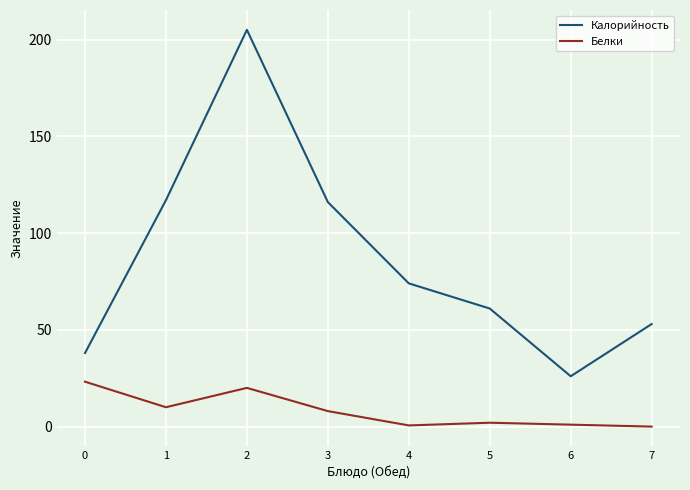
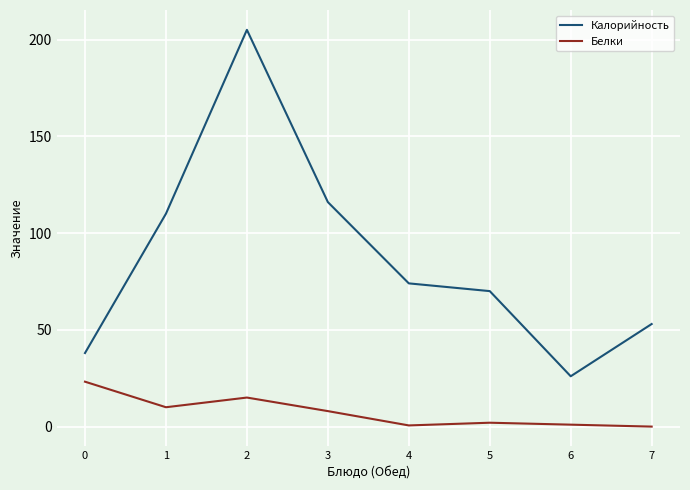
  {
    "Калорийность": {
      "0": 38,
-     "1": 117,
+     "1": 110,
      "2": 205,
      "3": 116,
      "4": 74,
-     "5": 61,
+     "5": 70,
      "6": 26,
      "7": 53
    },
    "Белки": {
      "0": 23,
      "1": 10,
-     "2": 20,
+     "2": 15,
      "3": 8,
      "4": 1,
      "5": 2,
      "6": 1,
      "7": 0
    }
  }
